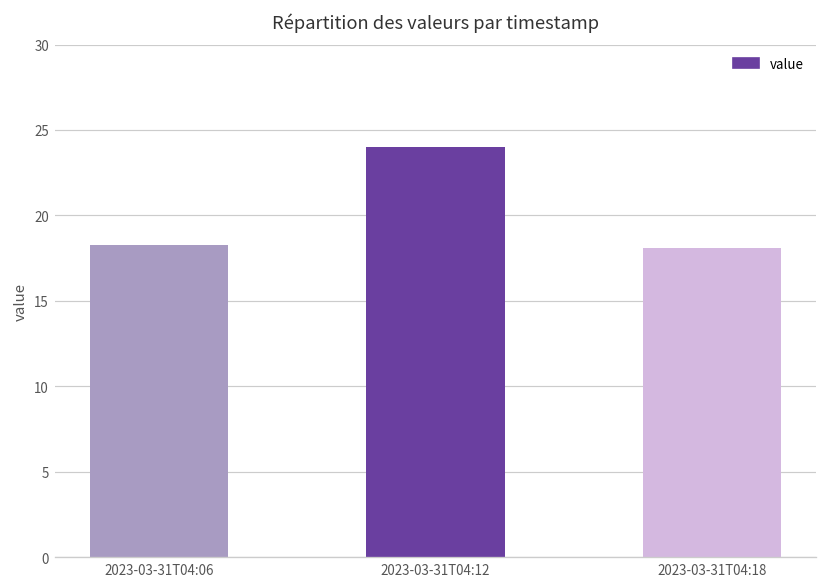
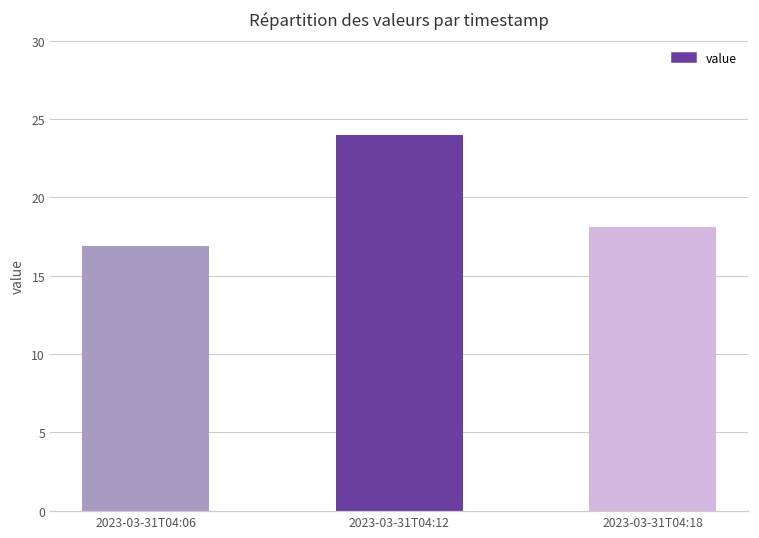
  {
-   "2023-03-31T04:06": 18.3,
+   "2023-03-31T04:06": 16.9,
    "2023-03-31T04:12": 24.0,
    "2023-03-31T04:18": 18.1
  }
